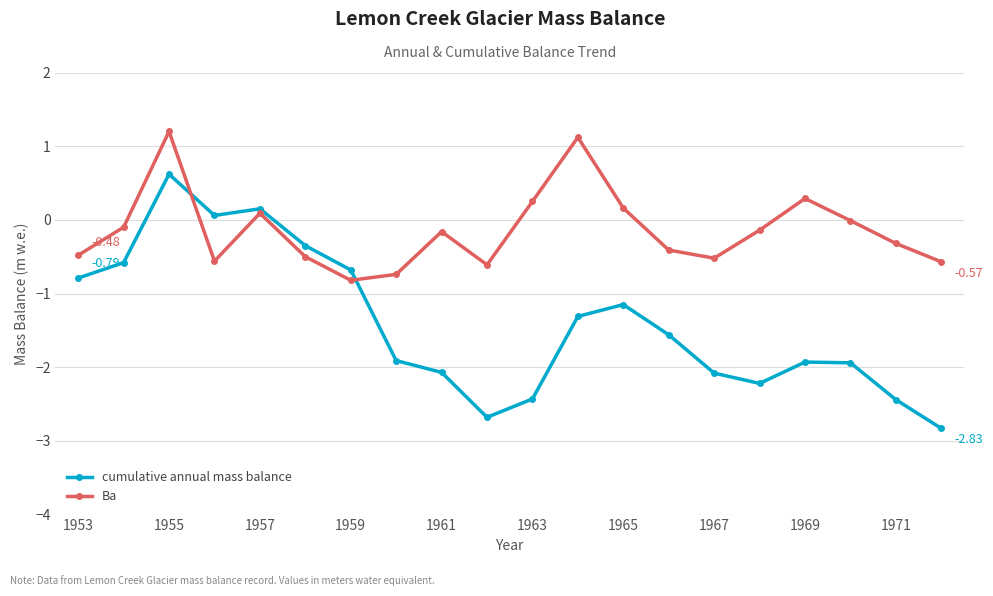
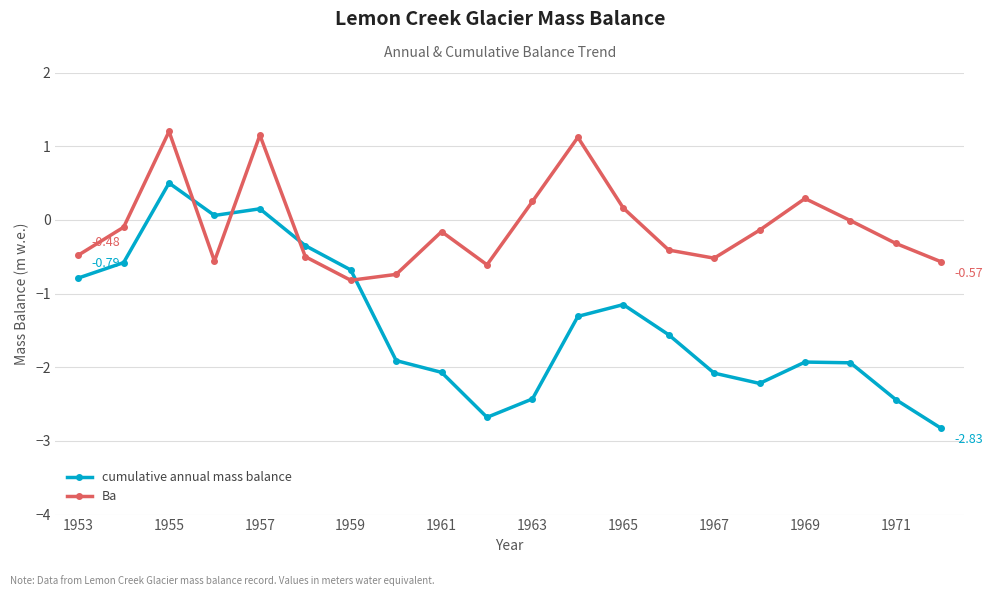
  {
    "cumulative annual mass balance": {
-     "1955": 0.6,
+     "1955": 0.5,
      "1957": 0.2,
      "1959": -0.7,
      "1961": -2.1,
      "1963": -2.4,
      "1965": -1.2,
      "1967": -2.1,
      "1969": -1.9,
      "1971": -2.4
    },
    "Ba": {
      "1955": 1.2,
-     "1957": 0.1,
+     "1957": 1.2,
      "1959": -0.8,
      "1961": -0.2,
      "1963": 0.3,
      "1965": 0.2,
      "1967": -0.5,
      "1969": 0.3,
      "1971": -0.3
    }
  }
